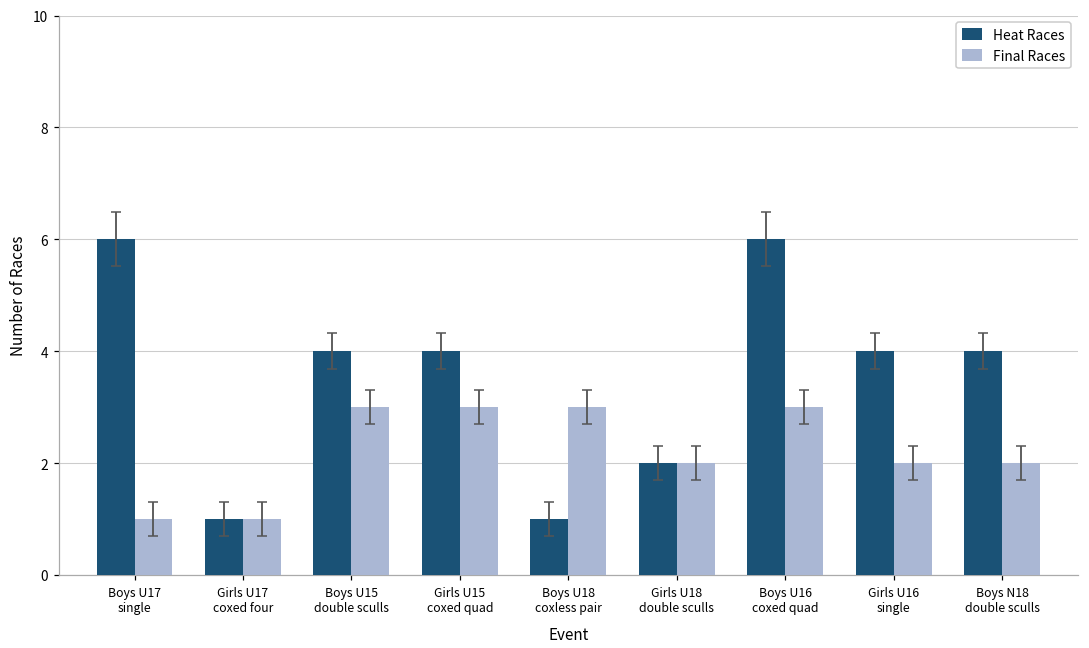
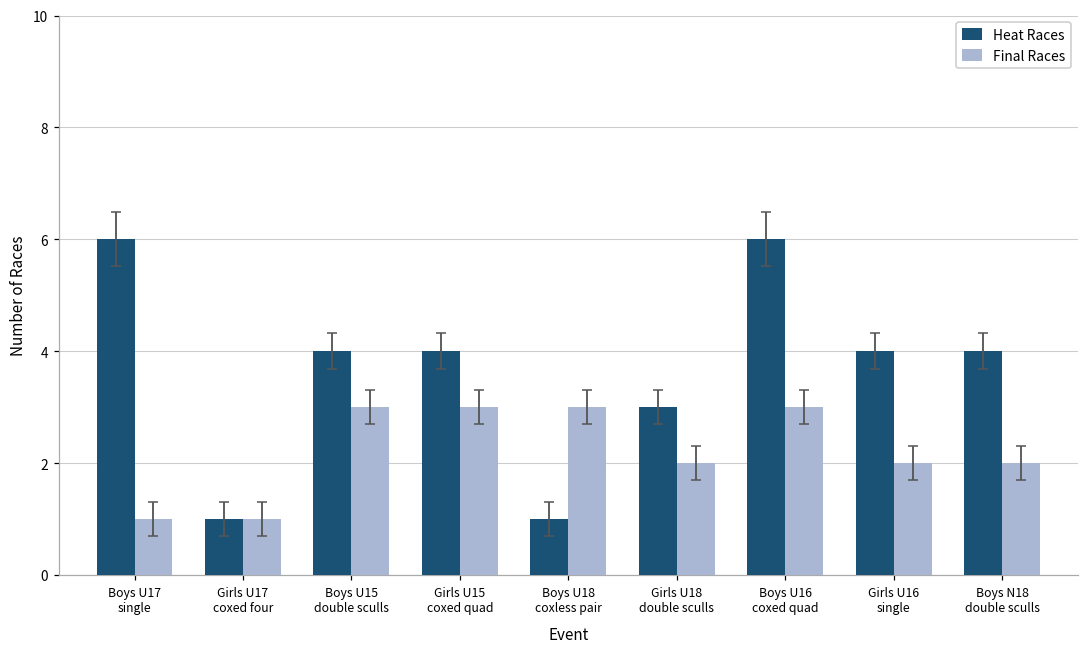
  {
    "Heat Races": {
      "Boys U17 single": 6,
      "Girls U17 coxed four": 1,
      "Boys U15 double sculls": 4,
      "Girls U15 coxed quad": 4,
      "Boys U18 coxless pair": 1,
-     "Girls U18 double sculls": 2,
+     "Girls U18 double sculls": 3,
      "Boys U16 coxed quad": 6,
      "Girls U16 single": 4,
      "Boys N18 double sculls": 4
    },
    "Final Races": {
      "Boys U17 single": 1,
      "Girls U17 coxed four": 1,
      "Boys U15 double sculls": 3,
      "Girls U15 coxed quad": 3,
      "Boys U18 coxless pair": 3,
      "Girls U18 double sculls": 2,
      "Boys U16 coxed quad": 3,
      "Girls U16 single": 2,
      "Boys N18 double sculls": 2
    }
  }
